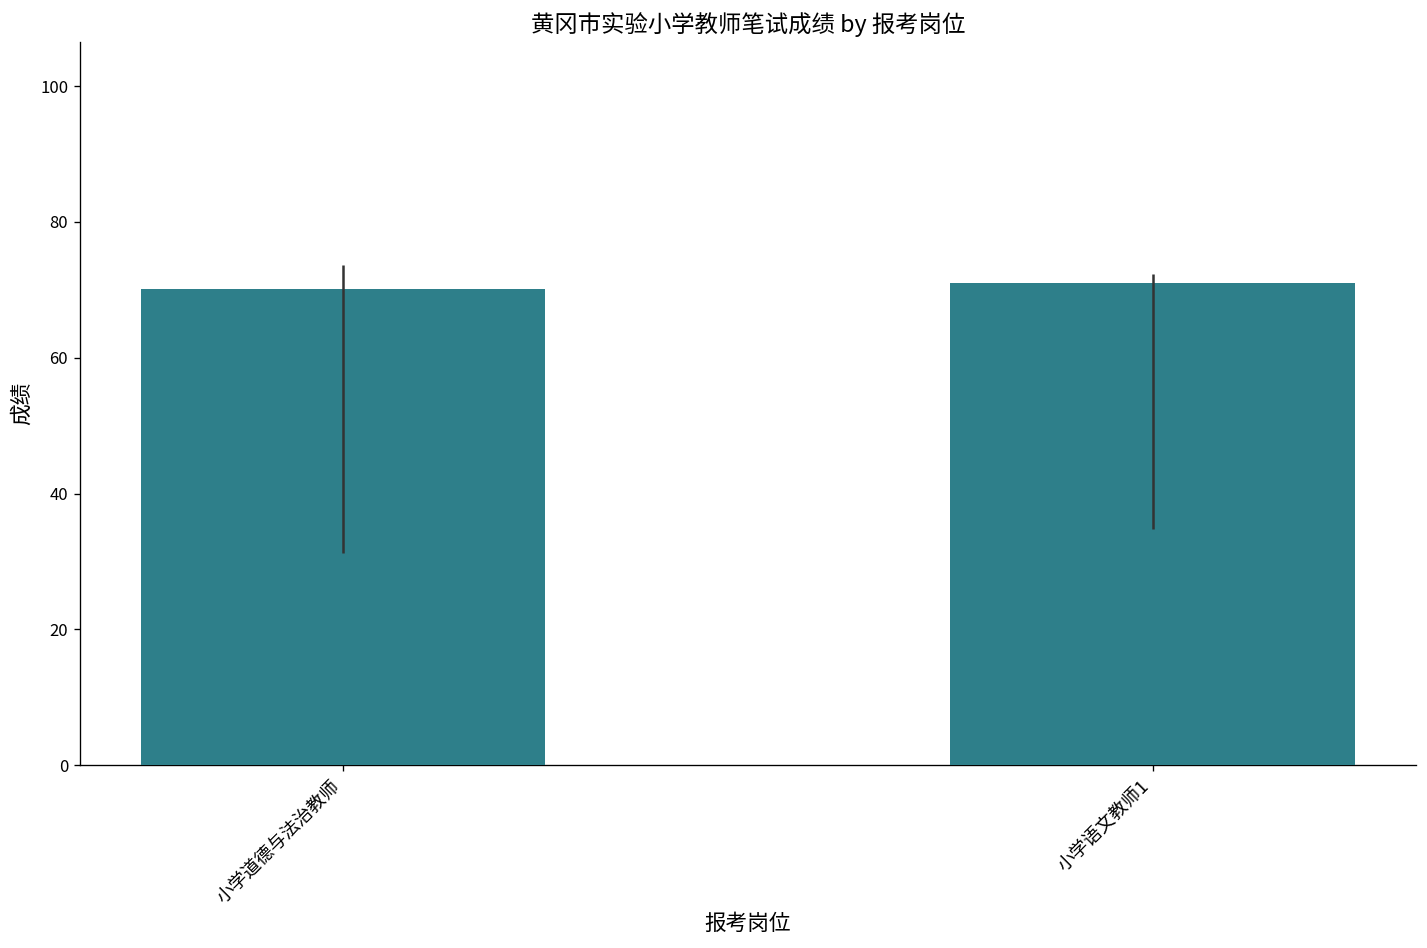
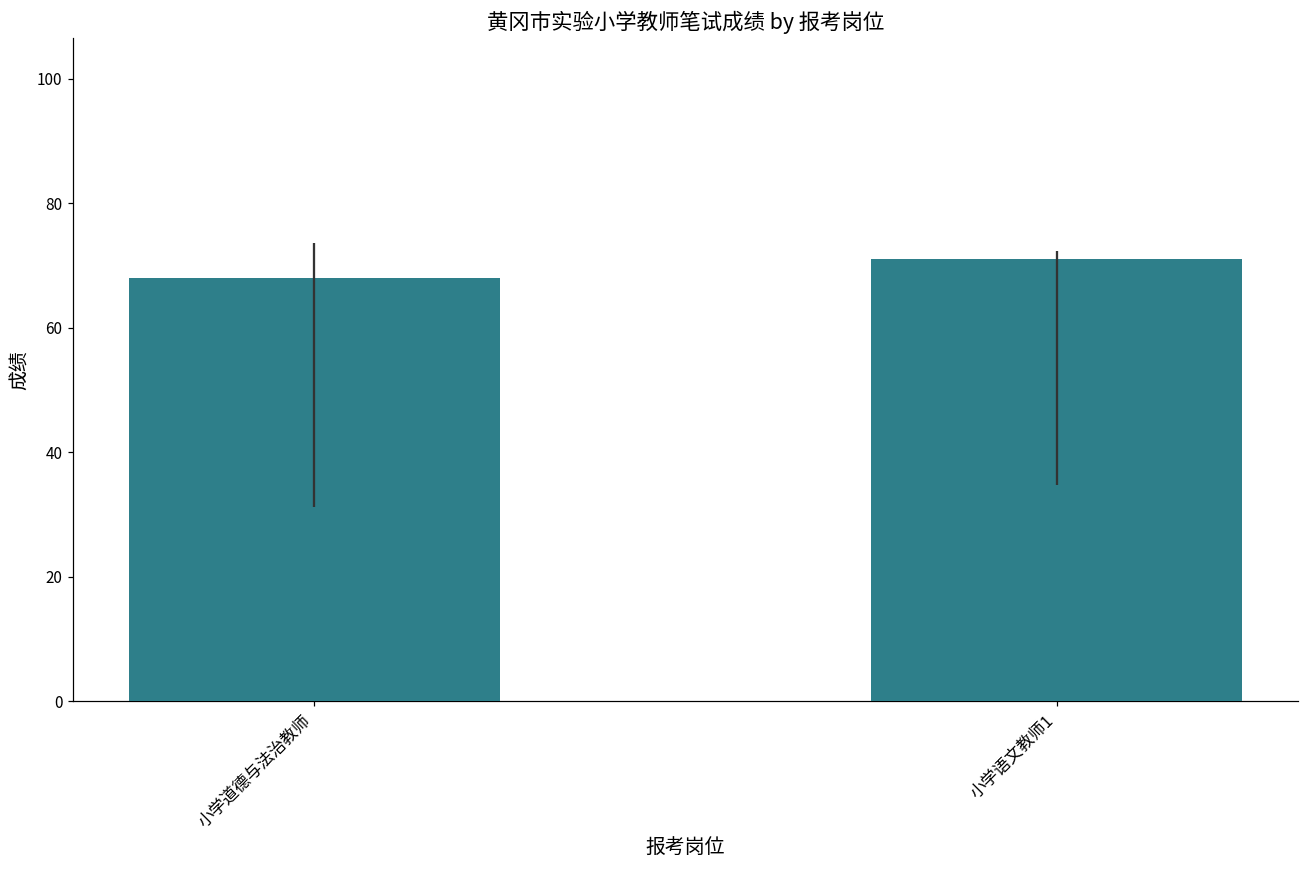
  {
-   "小学道德与法治教师": 70,
+   "小学道德与法治教师": 68,
    "小学语文教师1": 71
  }
